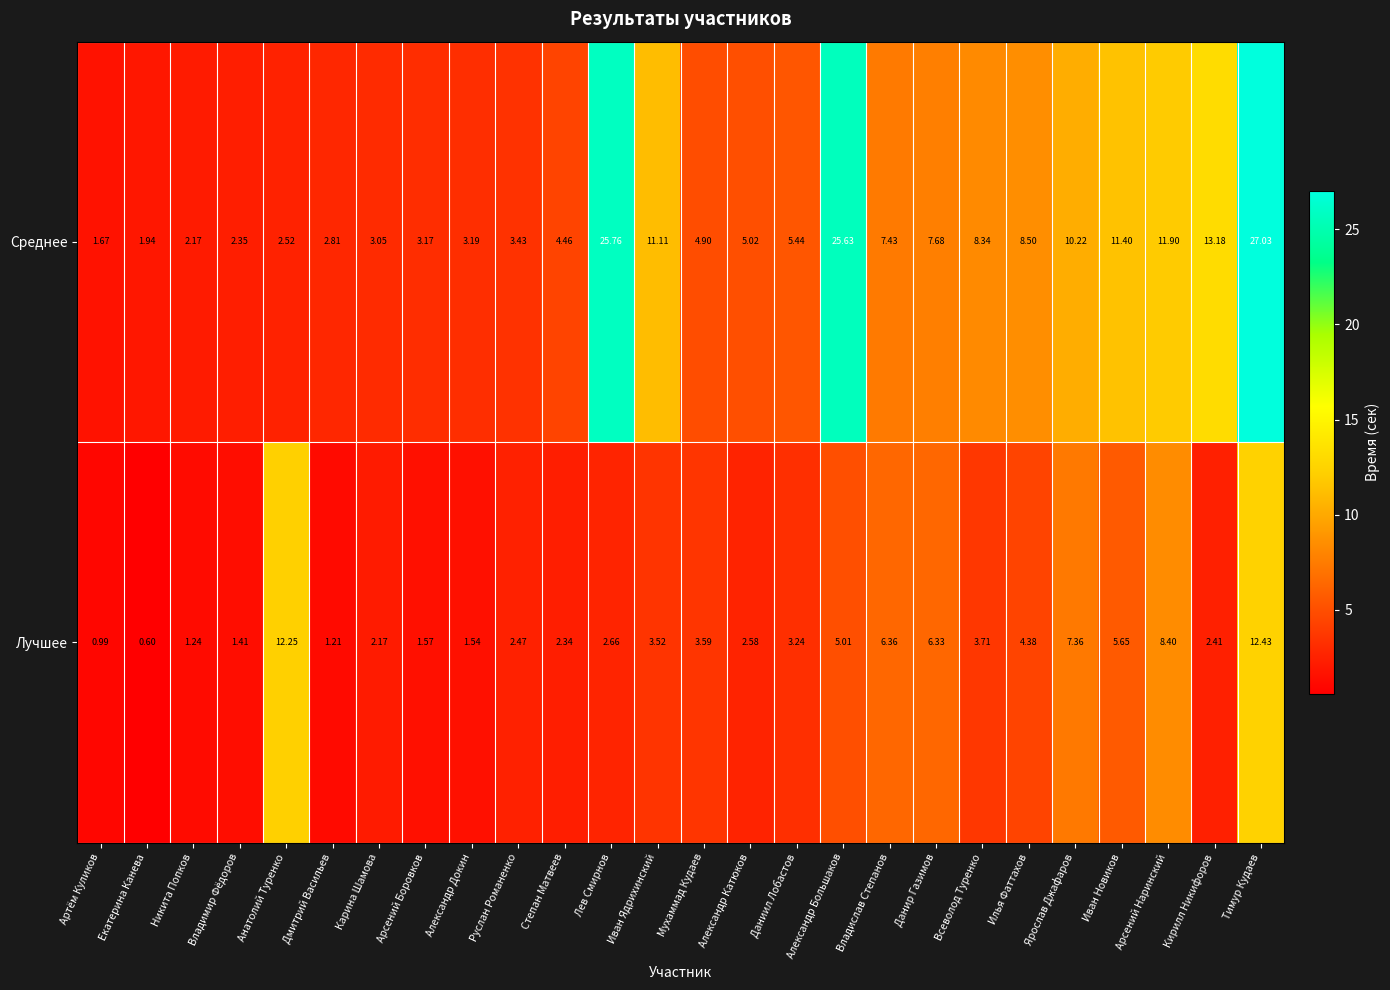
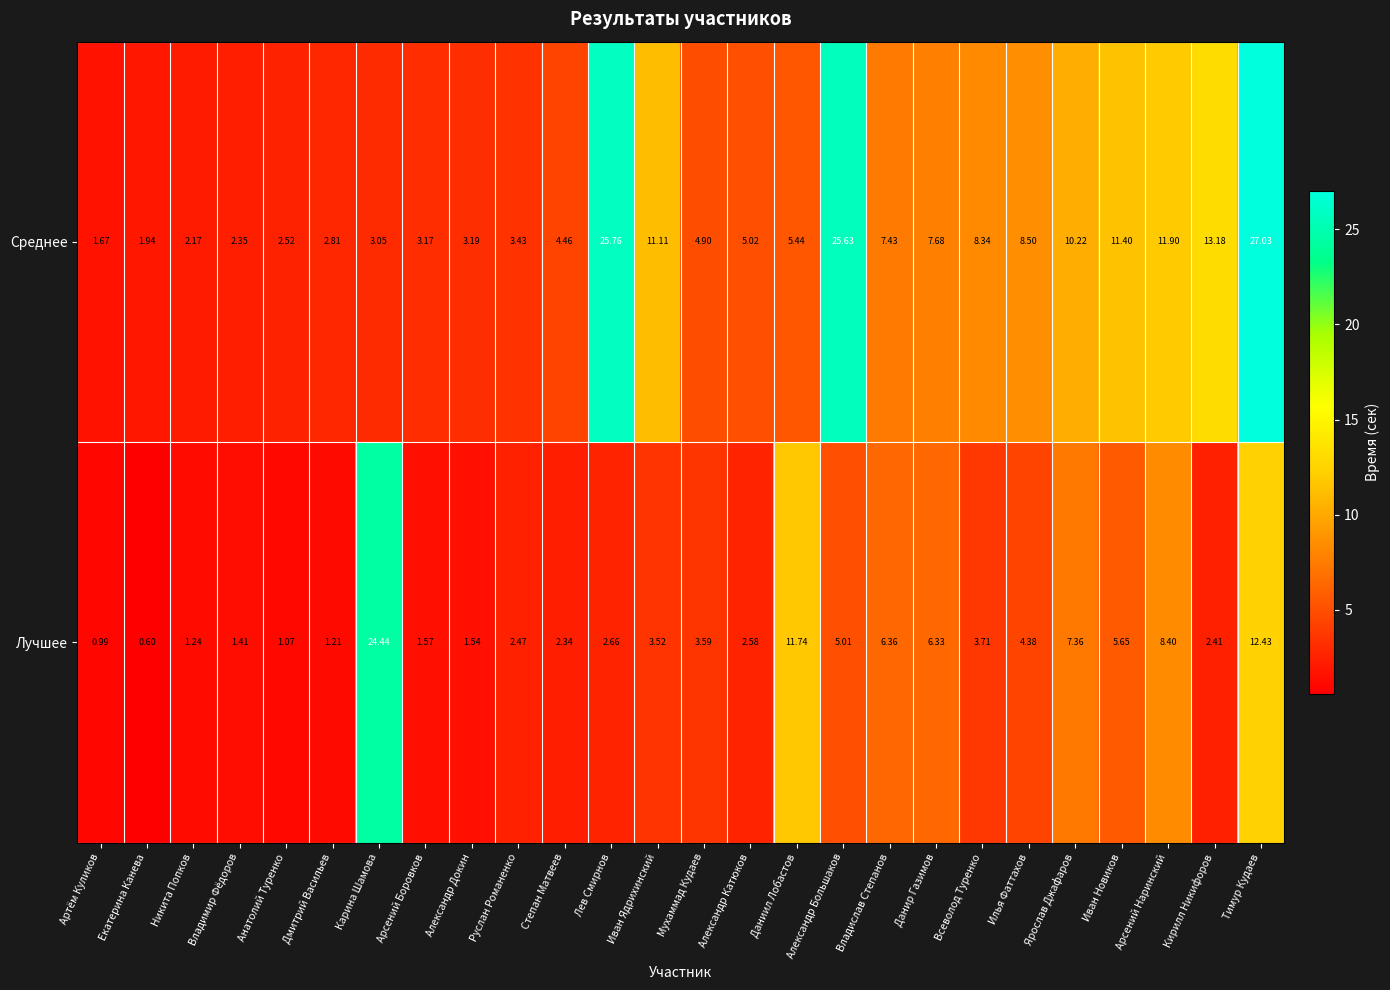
  {
    "Среднее": {
      "Артём Куликов": 1.67,
      "Екатерина Канева": 1.94,
      "Никита Попков": 2.17,
      "Владимир Фёдоров": 2.35,
      "Анатолий Туренко": 2.52,
      "Дмитрий Васильев": 2.81,
      "Карина Шамова": 3.05,
      "Арсений Боровков": 3.17,
      "Александр Докин": 3.19,
      "Руслан Романенко": 3.43,
      "Степан Матвеев": 4.46,
      "Лев Смирнов": 25.76,
      "Иван Ядрихинский": 11.11,
      "Мухаммад Кудаев": 4.90,
      "Александр Катюков": 5.02,
      "Даниил Лобастов": 5.44,
      "Александр Большаков": 25.63,
      "Владислав Степанов": 7.43,
      "Данир Газимов": 7.68,
      "Всеволод Туренко": 8.34,
      "Илья Фаттахов": 8.50,
      "Ярослав Джафаров": 10.22,
      "Иван Новиков": 11.40,
      "Арсений Наринский": 11.90,
      "Кирилл Никифоров": 13.18,
      "Тимур Кудаев": 27.03
    },
    "Лучшее": {
      "Артём Куликов": 0.99,
      "Екатерина Канева": 0.60,
      "Никита Попков": 1.24,
      "Владимир Фёдоров": 1.41,
-     "Анатолий Туренко": 12.25,
+     "Анатолий Туренко": 1.07,
      "Дмитрий Васильев": 1.21,
-     "Карина Шамова": 2.17,
+     "Карина Шамова": 24.44,
      "Арсений Боровков": 1.57,
      "Александр Докин": 1.54,
      "Руслан Романенко": 2.47,
      "Степан Матвеев": 2.34,
      "Лев Смирнов": 2.66,
      "Иван Ядрихинский": 3.52,
      "Мухаммад Кудаев": 3.59,
      "Александр Катюков": 2.58,
-     "Даниил Лобастов": 3.24,
+     "Даниил Лобастов": 11.74,
      "Александр Большаков": 5.01,
      "Владислав Степанов": 6.36,
      "Данир Газимов": 6.33,
      "Всеволод Туренко": 3.71,
      "Илья Фаттахов": 4.38,
      "Ярослав Джафаров": 7.36,
      "Иван Новиков": 5.65,
      "Арсений Наринский": 8.40,
      "Кирилл Никифоров": 2.41,
      "Тимур Кудаев": 12.43
    }
  }
